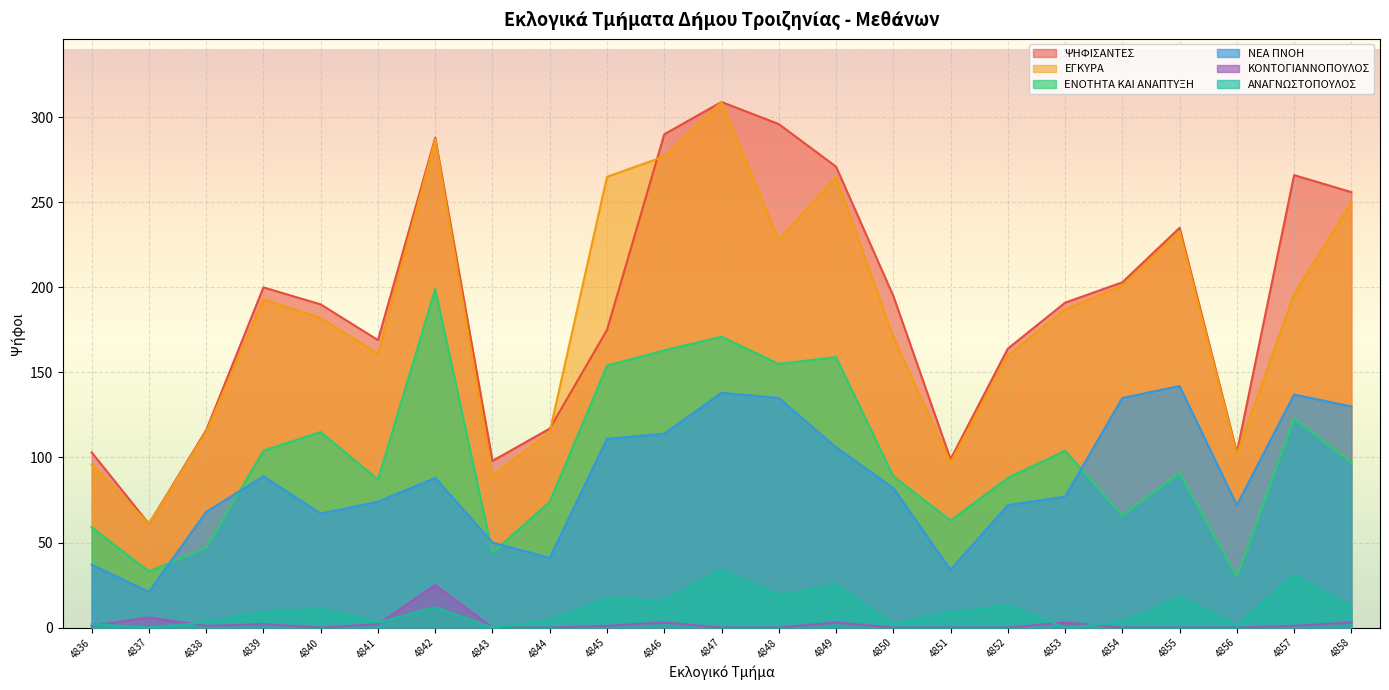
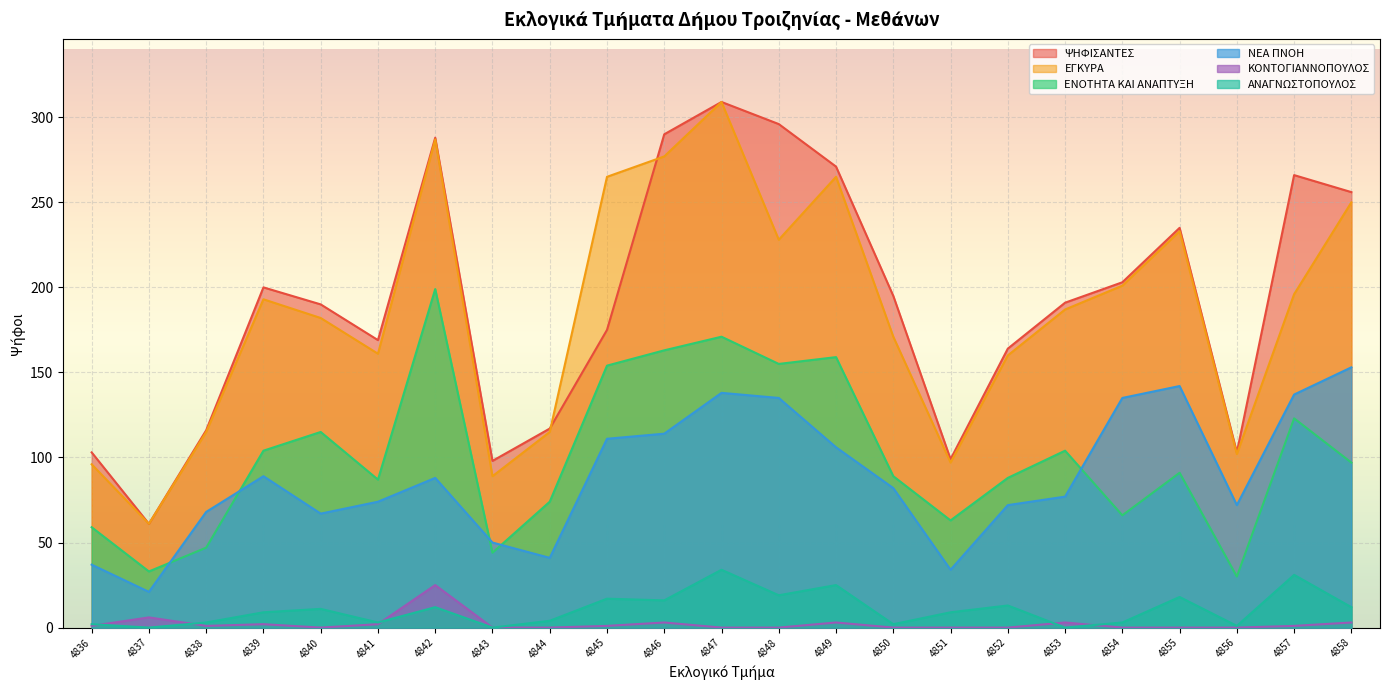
  {
    "ΨΗΦΙΣΑΝΤΕΣ": {
      "4836": 103,
      "4839": 200,
      "4840": 190,
      "4841": 169,
      "4843": 98,
      "4844": 117,
      "4845": 175,
      "4846": 290,
      "4848": 296,
      "4849": 271,
      "4850": 195,
      "4851": 99,
      "4852": 164,
      "4853": 191,
      "4854": 203,
      "4855": 235,
      "4857": 266,
      "4858": 256
    },
    "ΕΓΚΥΡΑ": {
      "4836": 96,
      "4839": 193,
      "4840": 182,
      "4841": 161,
      "4843": 89,
      "4844": 115,
      "4845": 265,
      "4846": 277,
      "4848": 228,
      "4849": 265,
      "4850": 171,
      "4851": 97,
      "4852": 160,
      "4853": 187,
      "4854": 201,
      "4855": 233,
      "4857": 196,
      "4858": 250
    },
    "ΝΕΑ ΠΝΟΗ": {
      "4836": 37,
      "4837": 21,
      "4838": 68,
      "4839": 89,
      "4840": 67,
      "4841": 74,
      "4842": 88,
      "4843": 50,
      "4844": 41,
      "4845": 111,
      "4846": 114,
      "4847": 138,
      "4848": 135,
      "4849": 106,
      "4850": 82,
      "4851": 34,
      "4852": 72,
      "4853": 77,
      "4854": 135,
      "4855": 142,
      "4856": 72,
      "4857": 137,
-     "4858": 130
+     "4858": 153
    },
    "ΚΟΝΤΟΓΙΑΝΝΟΠΟΥΛΟΣ": {
      "4837": 6,
      "4838": 1,
      "4839": 2,
      "4840": 0,
      "4842": 25,
      "4844": 0,
      "4845": 1,
      "4846": 3,
      "4847": 0,
      "4848": 0,
      "4849": 3,
      "4850": 0,
      "4851": 0,
      "4852": 0,
      "4853": 3,
      "4854": 0,
      "4855": 0,
      "4857": 1,
      "4858": 3
    }
  }
